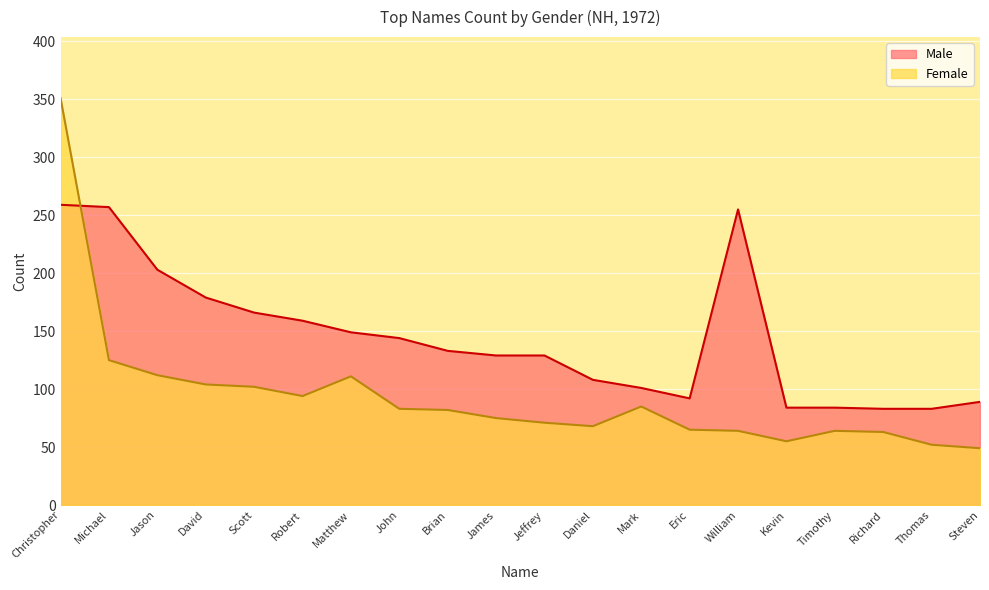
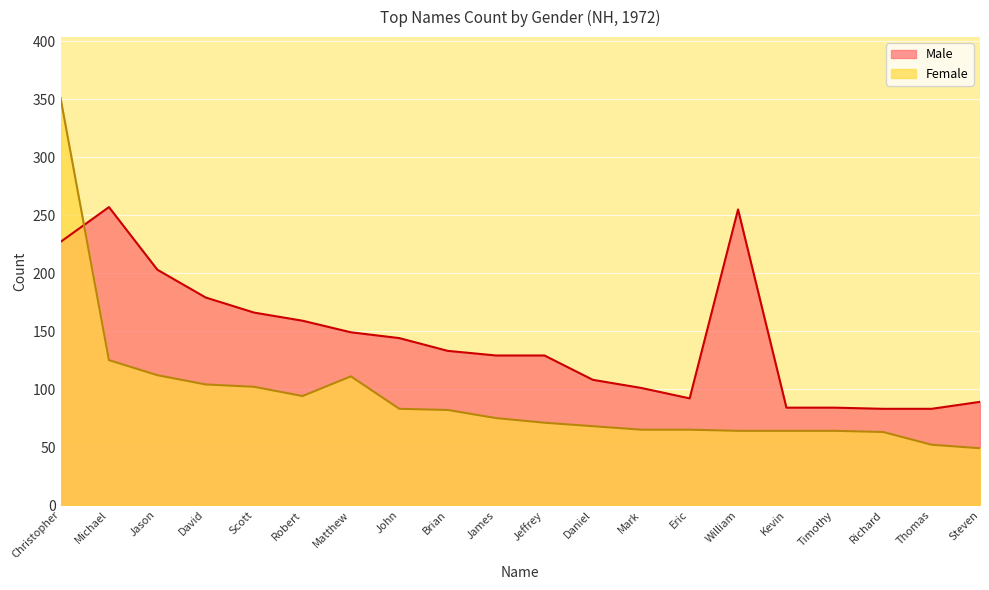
  {
    "Male": {
-     "Christopher": 259,
+     "Christopher": 227,
      "Michael": 257,
      "Jason": 203,
      "David": 179,
      "Scott": 166,
      "Robert": 159,
      "Matthew": 149,
      "John": 144,
      "Brian": 133,
      "James": 129,
      "Jeffrey": 129,
      "Daniel": 108,
      "Mark": 101,
      "Eric": 92,
      "William": 255,
      "Kevin": 84,
      "Timothy": 84,
      "Richard": 83,
      "Thomas": 83,
      "Steven": 89
    },
    "Female": {
      "Christopher": 351,
      "Michael": 125,
      "Jason": 112,
      "David": 104,
      "Scott": 102,
      "Robert": 94,
      "Matthew": 111,
      "John": 83,
      "Brian": 82,
      "James": 75,
      "Jeffrey": 71,
      "Daniel": 68,
-     "Mark": 85,
+     "Mark": 65,
      "Eric": 65,
      "William": 64,
-     "Kevin": 55,
+     "Kevin": 64,
      "Timothy": 64,
      "Richard": 63,
      "Thomas": 52,
      "Steven": 49
    }
  }
